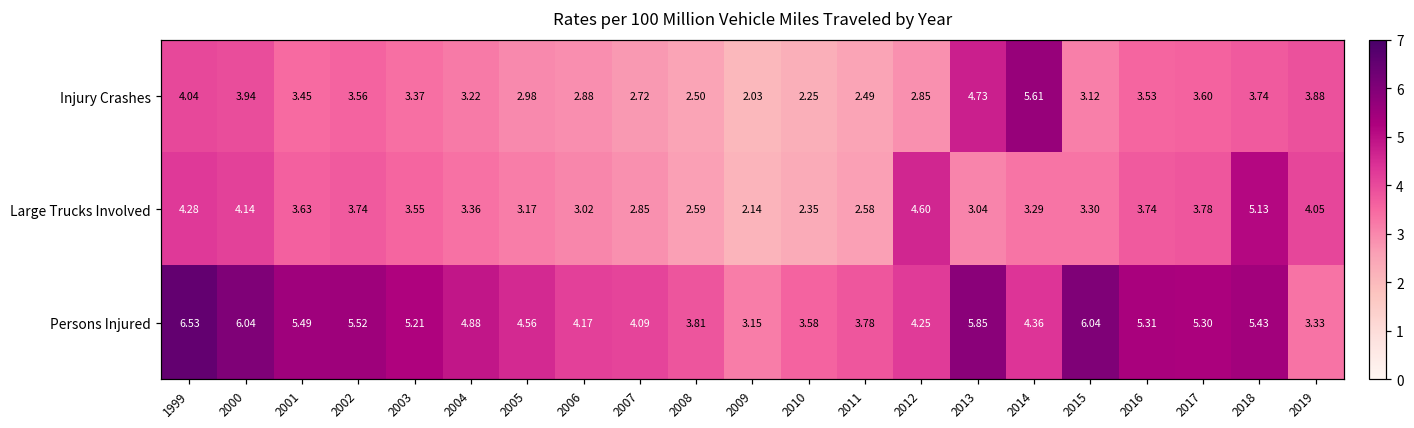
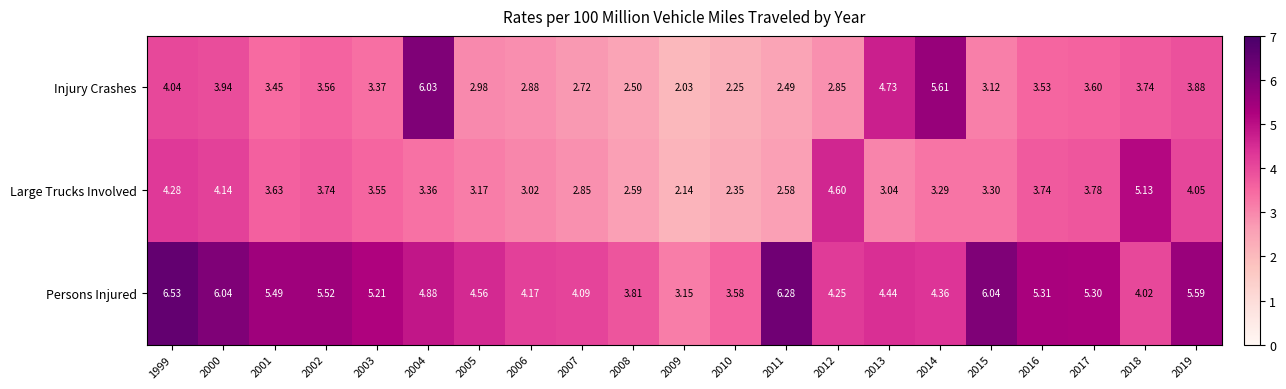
  {
    "Injury Crashes": {
      "1999": 4.04,
      "2000": 3.94,
      "2001": 3.45,
      "2002": 3.56,
      "2003": 3.37,
-     "2004": 3.22,
+     "2004": 6.03,
      "2005": 2.98,
      "2006": 2.88,
      "2007": 2.72,
      "2008": 2.50,
      "2009": 2.03,
      "2010": 2.25,
      "2011": 2.49,
      "2012": 2.85,
      "2013": 4.73,
      "2014": 5.61,
      "2015": 3.12,
      "2016": 3.53,
      "2017": 3.60,
      "2018": 3.74,
      "2019": 3.88
    },
    "Large Trucks Involved": {
      "1999": 4.28,
      "2000": 4.14,
      "2001": 3.63,
      "2002": 3.74,
      "2003": 3.55,
      "2004": 3.36,
      "2005": 3.17,
      "2006": 3.02,
      "2007": 2.85,
      "2008": 2.59,
      "2009": 2.14,
      "2010": 2.35,
      "2011": 2.58,
      "2012": 4.60,
      "2013": 3.04,
      "2014": 3.29,
      "2015": 3.30,
      "2016": 3.74,
      "2017": 3.78,
      "2018": 5.13,
      "2019": 4.05
    },
    "Persons Injured": {
      "1999": 6.53,
      "2000": 6.04,
      "2001": 5.49,
      "2002": 5.52,
      "2003": 5.21,
      "2004": 4.88,
      "2005": 4.56,
      "2006": 4.17,
      "2007": 4.09,
      "2008": 3.81,
      "2009": 3.15,
      "2010": 3.58,
-     "2011": 3.78,
+     "2011": 6.28,
      "2012": 4.25,
-     "2013": 5.85,
+     "2013": 4.44,
      "2014": 4.36,
      "2015": 6.04,
      "2016": 5.31,
      "2017": 5.30,
-     "2018": 5.43,
-     "2019": 3.33
+     "2018": 4.02,
+     "2019": 5.59
    }
  }
